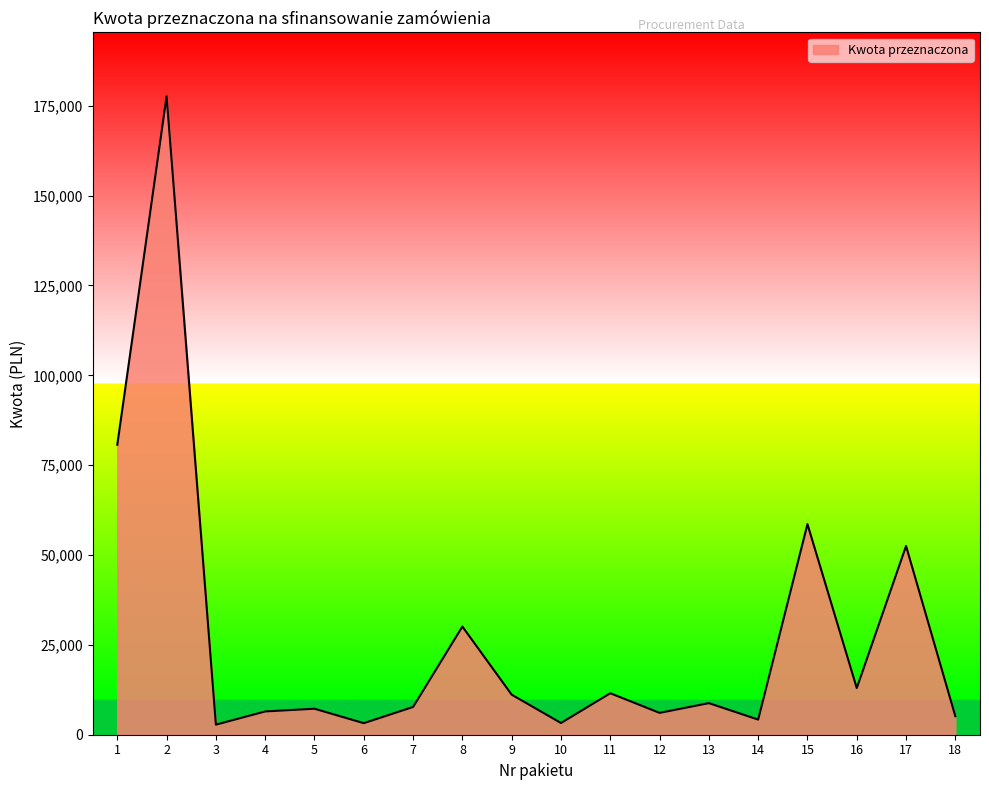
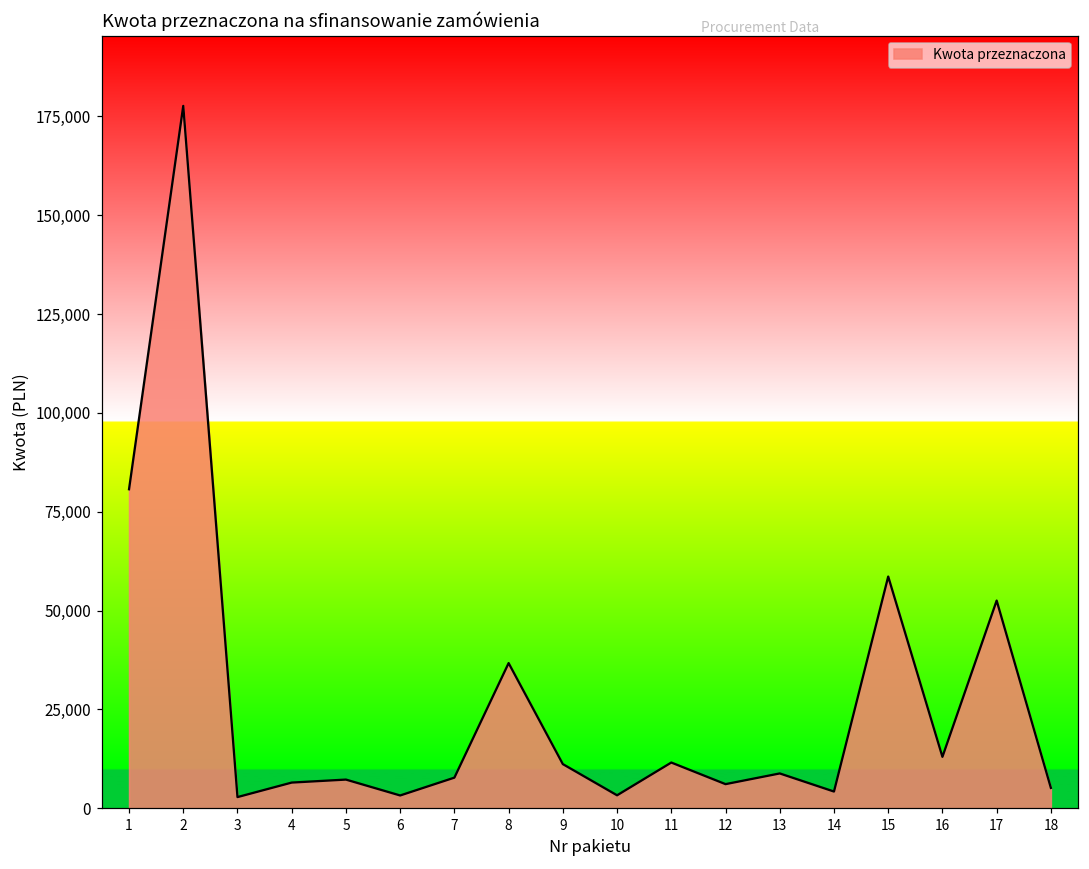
  {
    "1": "81,000",
    "2": "178,000",
    "3": "3,000",
    "4": "6,000",
    "5": "7,000",
    "6": "3,000",
    "7": "8,000",
-   "8": "30,000",
+   "8": "37,000",
    "9": "11,000",
    "10": "3,000",
    "11": "12,000",
    "12": "6,000",
    "13": "9,000",
    "14": "4,000",
    "15": "59,000",
    "16": "13,000",
    "17": "53,000",
    "18": "5,000"
  }
